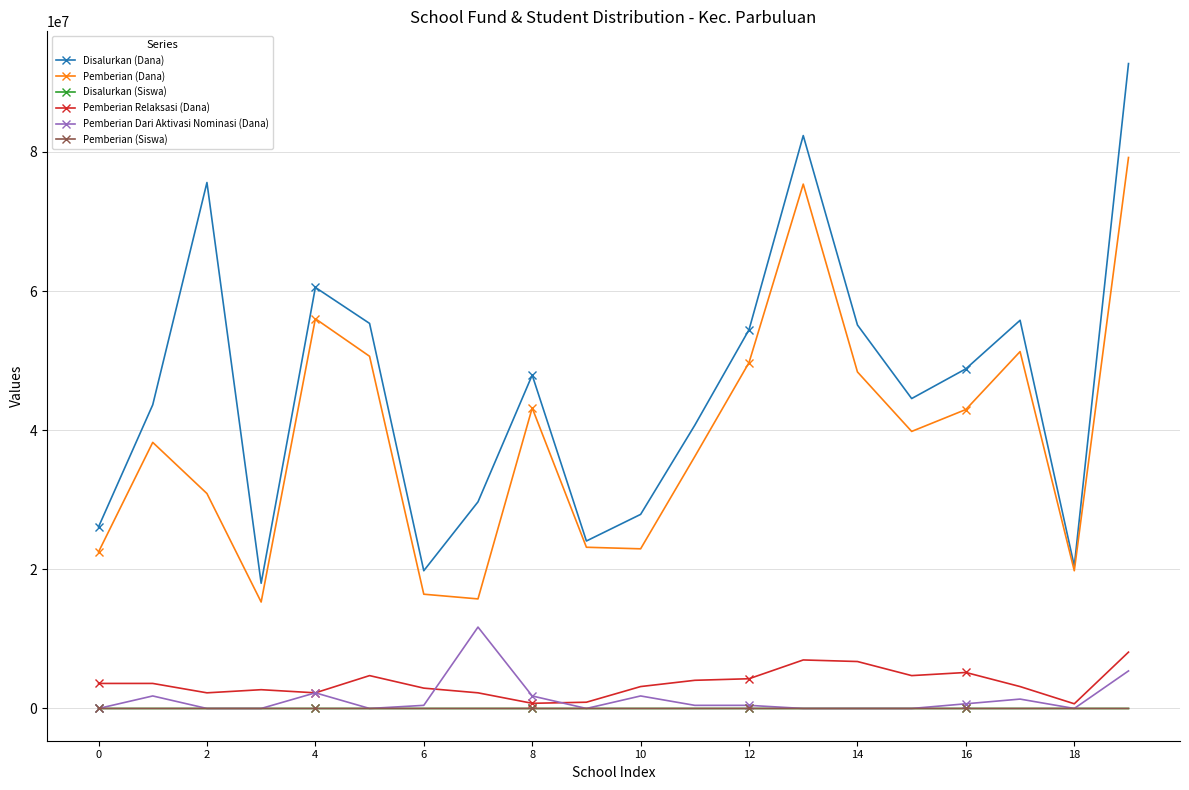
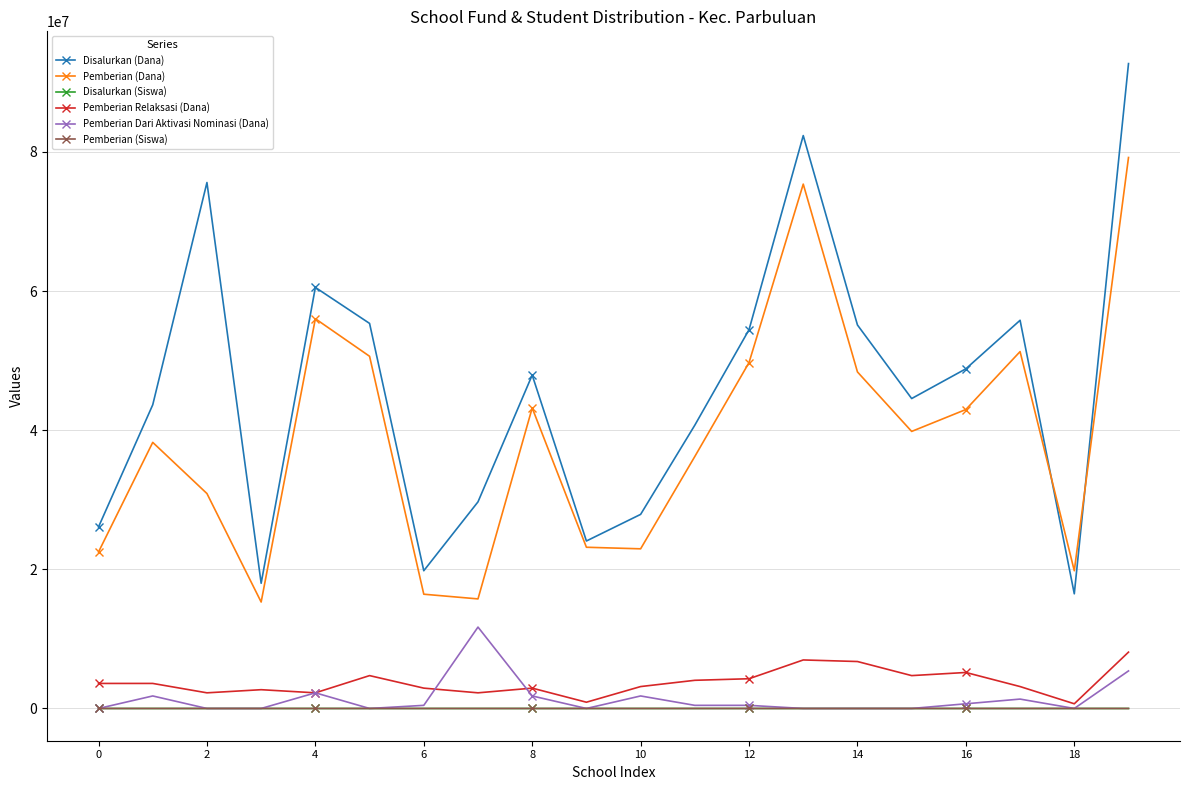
  {
    "Disalurkan (Dana)": {
      "0": 26000000,
      "2": 76000000,
      "4": 61000000,
      "6": 20000000,
      "8": 48000000,
      "10": 28000000,
      "12": 54000000,
      "14": 55000000,
      "16": 49000000,
-     "18": 20000000
+     "18": 16000000
    },
    "Pemberian (Dana)": {
      "0": 23000000,
      "2": 31000000,
      "4": 56000000,
      "6": 16000000,
      "8": 43000000,
      "10": 23000000,
      "12": 50000000,
      "14": 48000000,
      "16": 43000000,
      "18": 20000000
    },
    "Pemberian (Siswa)": {
      "4": 0,
      "6": 0,
      "8": 0,
      "10": 0,
      "12": 0,
      "16": 0
    },
    "Pemberian Relaksasi (Dana)": {
      "0": 4000000,
      "2": 2000000,
      "6": 3000000,
-     "8": 1000000,
+     "8": 3000000,
      "10": 3000000,
      "12": 4000000,
      "14": 7000000,
      "16": 5000000,
      "18": 1000000
    },
    "Pemberian Dari Aktivasi Nominasi (Dana)": {
      "6": 0,
      "8": 2000000,
      "10": 2000000,
      "12": 0,
      "16": 1000000
    }
  }
